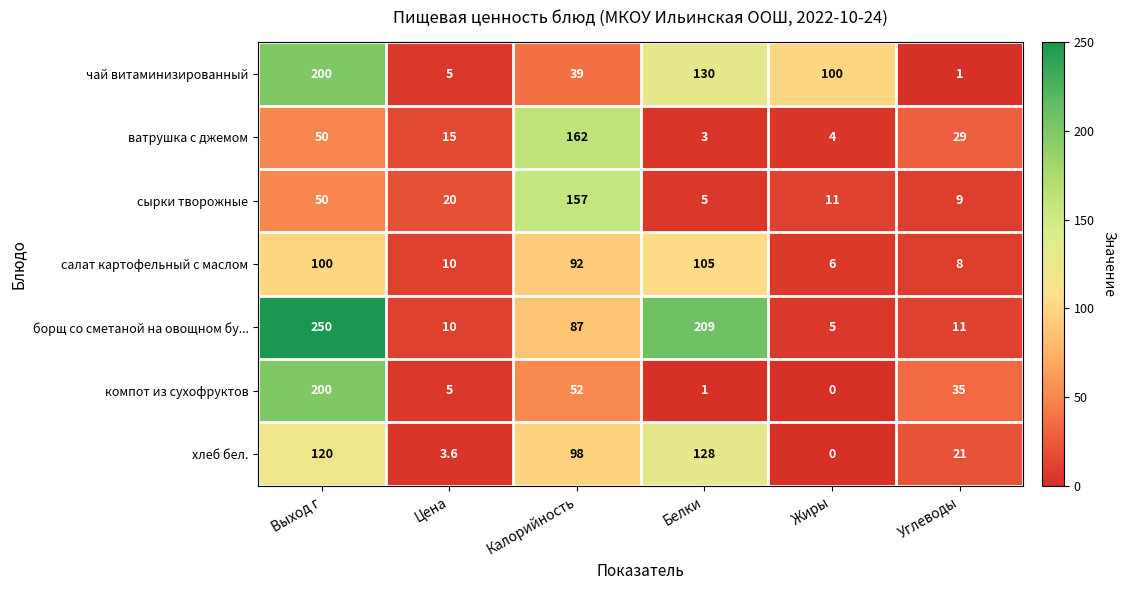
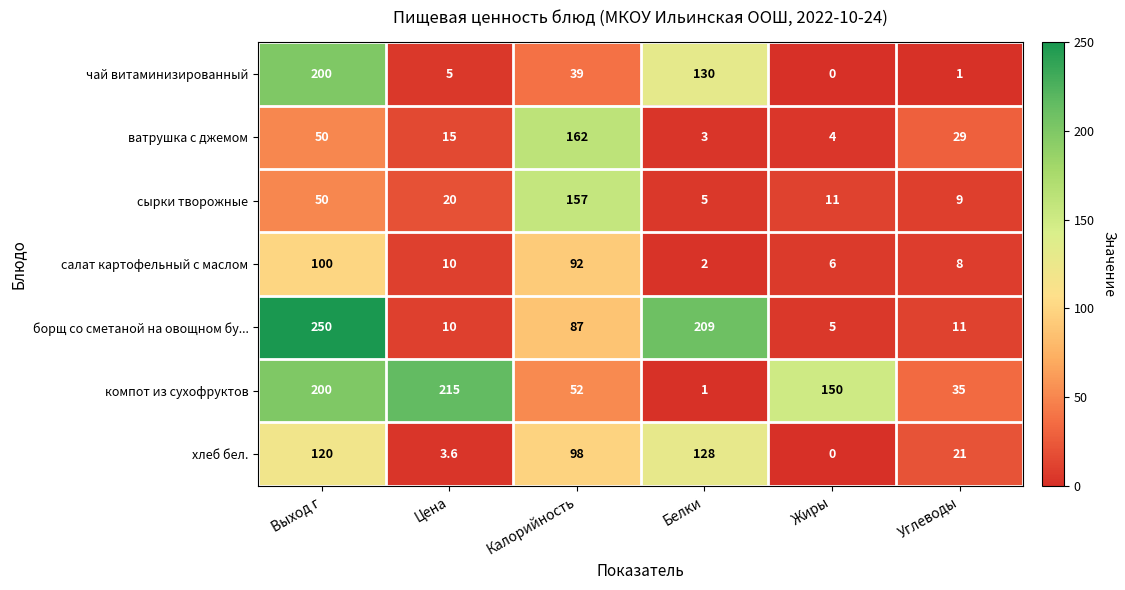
  {
    "чай витаминизированный": {
      "Выход г": 200,
      "Цена": 5,
      "Калорийность": 39,
      "Белки": 130,
-     "Жиры": 100,
+     "Жиры": 0,
      "Углеводы": 1
    },
    "ватрушка с джемом": {
      "Выход г": 50,
      "Цена": 15,
      "Калорийность": 162,
      "Белки": 3,
      "Жиры": 4,
      "Углеводы": 29
    },
    "сырки творожные": {
      "Выход г": 50,
      "Цена": 20,
      "Калорийность": 157,
      "Белки": 5,
      "Жиры": 11,
      "Углеводы": 9
    },
    "салат картофельный с маслом": {
      "Выход г": 100,
      "Цена": 10,
      "Калорийность": 92,
-     "Белки": 105,
+     "Белки": 2,
      "Жиры": 6,
      "Углеводы": 8
    },
    "борщ со сметаной на овощном бу...": {
      "Выход г": 250,
      "Цена": 10,
      "Калорийность": 87,
      "Белки": 209,
      "Жиры": 5,
      "Углеводы": 11
    },
    "компот из сухофруктов": {
      "Выход г": 200,
-     "Цена": 5,
+     "Цена": 215,
      "Калорийность": 52,
      "Белки": 1,
-     "Жиры": 0,
+     "Жиры": 150,
      "Углеводы": 35
    },
    "хлеб бел.": {
      "Выход г": 120,
      "Цена": 3.6,
      "Калорийность": 98,
      "Белки": 128,
      "Жиры": 0,
      "Углеводы": 21
    }
  }
